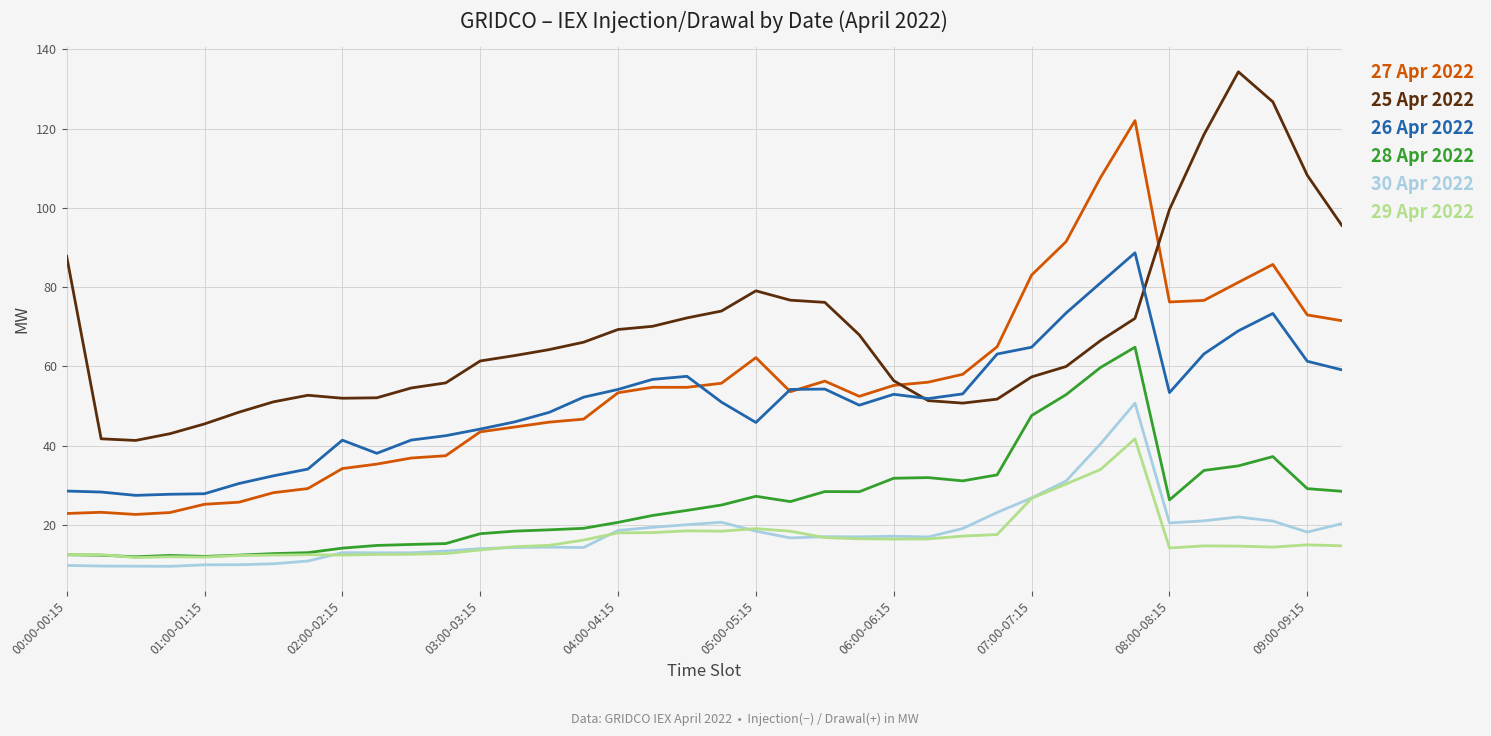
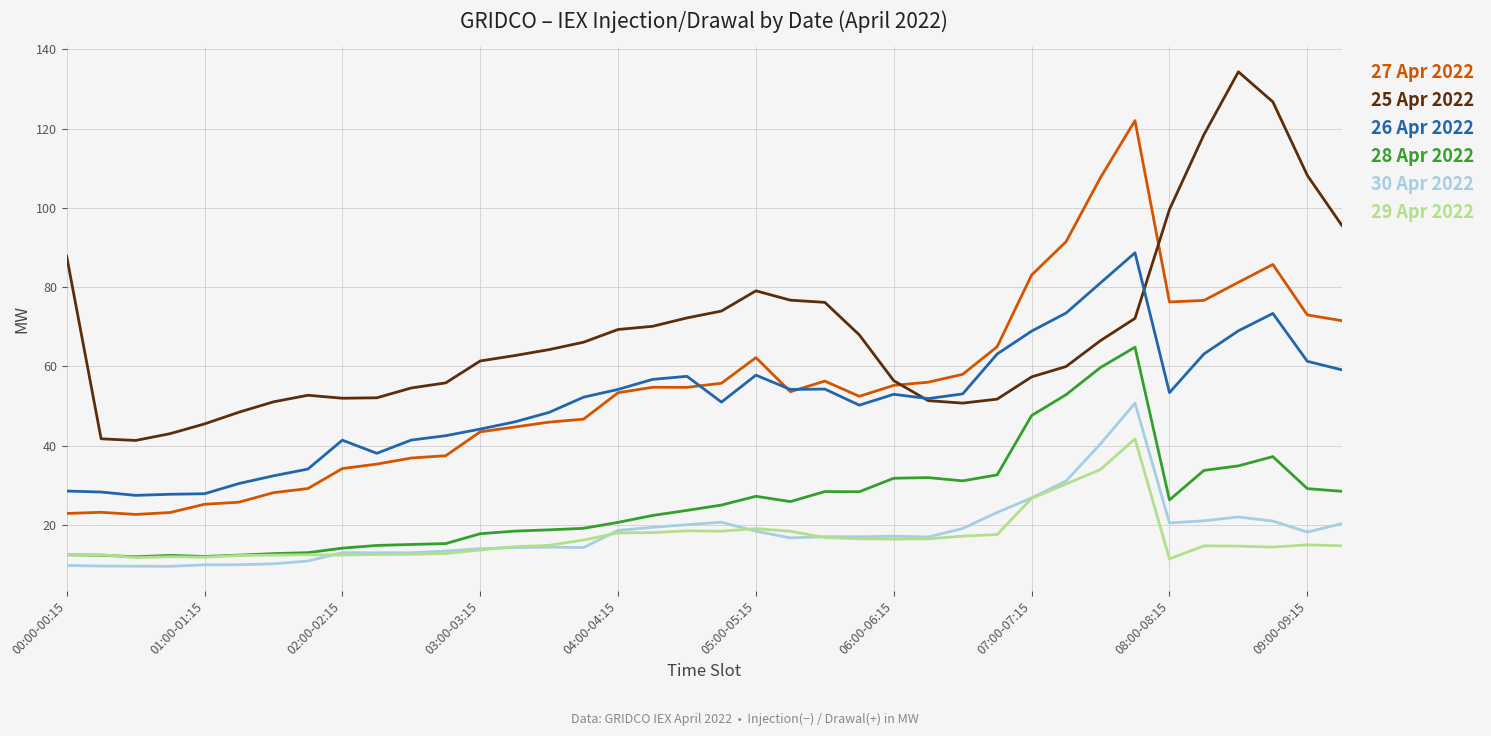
  {
    "27 Apr 2022": {
      "00:00-00:15": 23,
      "01:00-01:15": 25,
      "02:00-02:15": 34,
      "03:00-03:15": 44,
      "04:00-04:15": 53,
      "05:00-05:15": 62,
      "06:00-06:15": 55,
      "07:00-07:15": 83,
      "08:00-08:15": 76,
      "09:00-09:15": 73
    },
    "25 Apr 2022": {
      "00:00-00:15": 88,
      "01:00-01:15": 46,
      "02:00-02:15": 52,
      "03:00-03:15": 61,
      "04:00-04:15": 69,
      "05:00-05:15": 79,
      "06:00-06:15": 56,
      "07:00-07:15": 57,
      "08:00-08:15": 100,
      "09:00-09:15": 108
    },
    "26 Apr 2022": {
      "00:00-00:15": 29,
      "01:00-01:15": 28,
      "02:00-02:15": 41,
      "03:00-03:15": 44,
      "04:00-04:15": 54,
-     "05:00-05:15": 46,
+     "05:00-05:15": 58,
      "06:00-06:15": 53,
-     "07:00-07:15": 65,
+     "07:00-07:15": 69,
      "08:00-08:15": 53,
      "09:00-09:15": 61
    },
    "28 Apr 2022": {
      "02:00-02:15": 14,
      "03:00-03:15": 18,
      "04:00-04:15": 21,
      "05:00-05:15": 27,
      "06:00-06:15": 32,
      "07:00-07:15": 48,
      "08:00-08:15": 26,
      "09:00-09:15": 29
    },
    "30 Apr 2022": {
      "00:00-00:15": 10,
      "01:00-01:15": 10,
      "05:00-05:15": 18,
      "06:00-06:15": 17,
      "08:00-08:15": 21,
      "09:00-09:15": 18
    },
    "29 Apr 2022": {
      "05:00-05:15": 19,
      "06:00-06:15": 16,
-     "08:00-08:15": 14,
+     "08:00-08:15": 11,
      "09:00-09:15": 15
    }
  }
